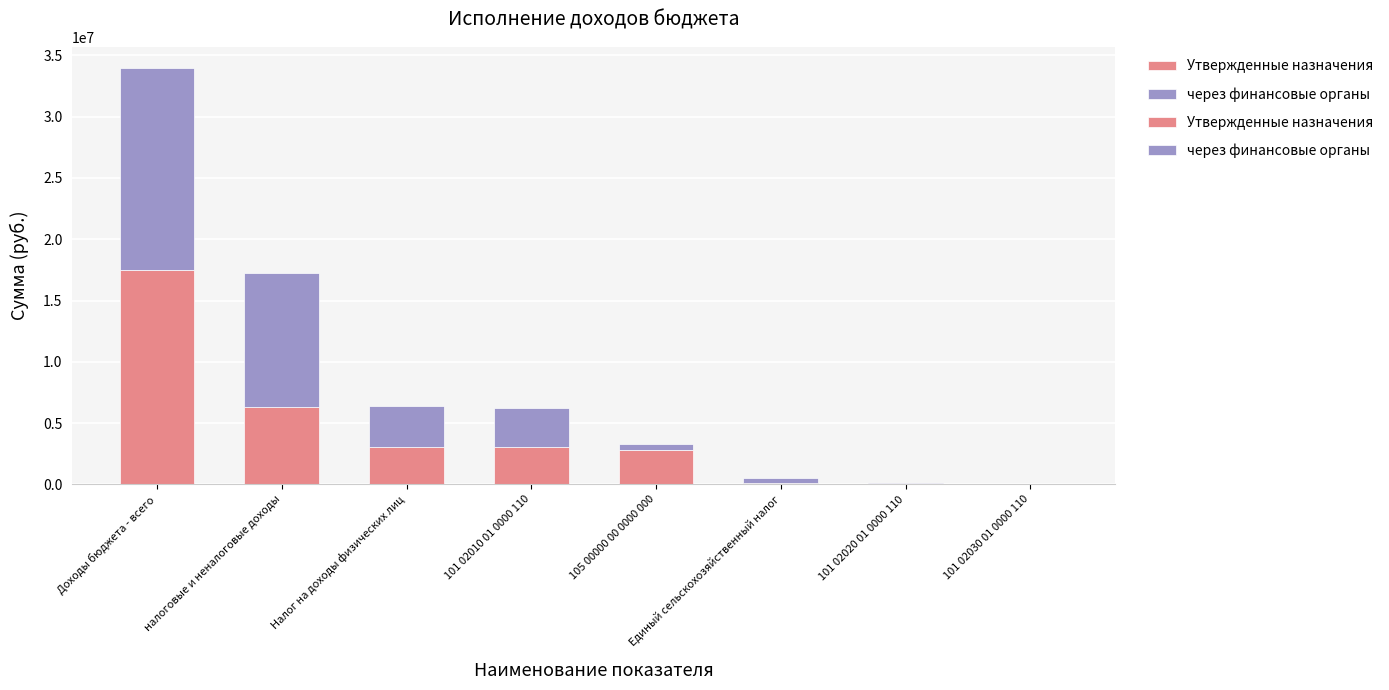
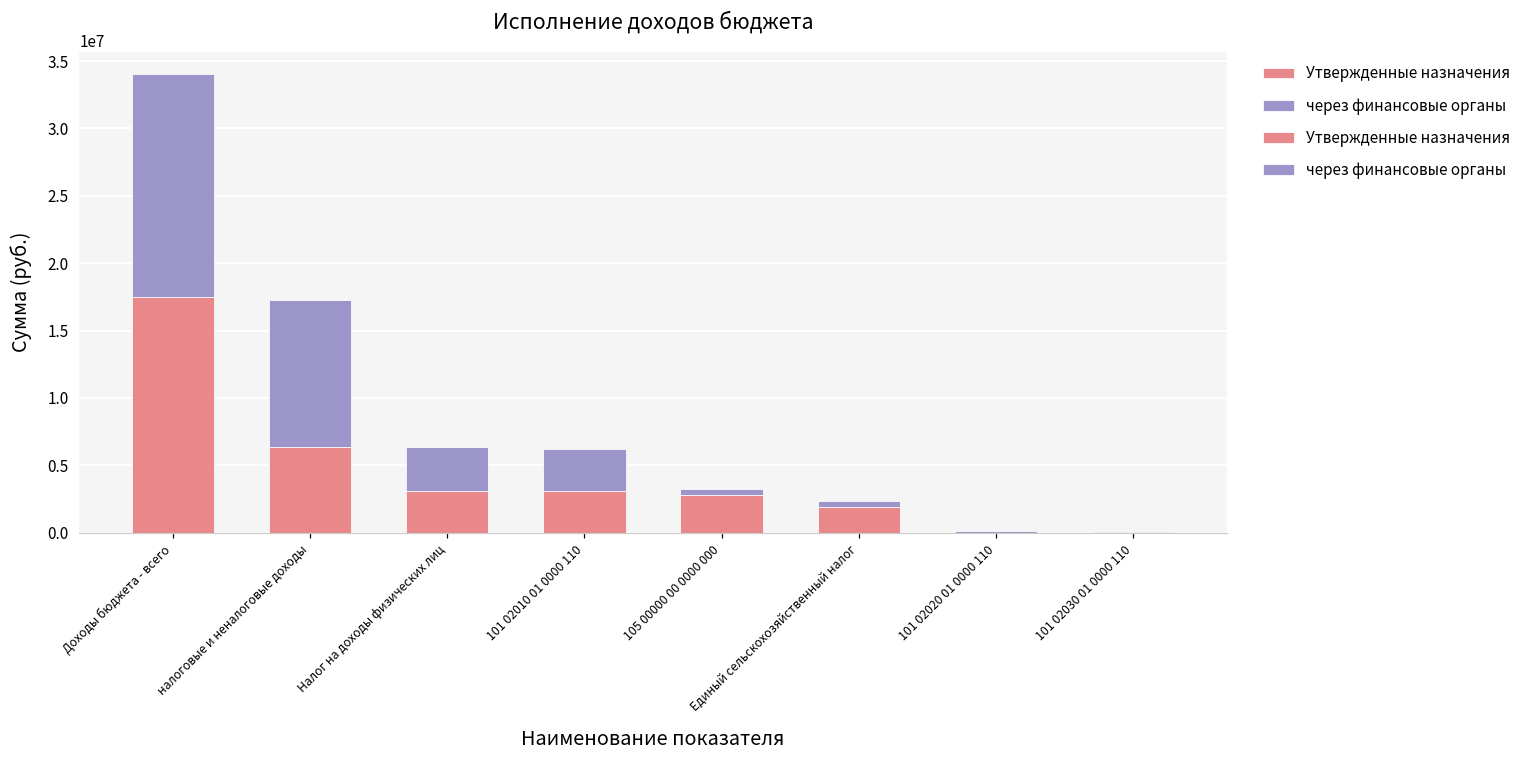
  {
    "Утвержденные назначения": {
      "Доходы бюджета - всего": 17500000,
      "101 02010 01 0000 110": 3100000,
      "105 00000 00 0000 000": 2800000,
-     "Единый сельскохозяйственный налог": 100000,
+     "Единый сельскохозяйственный налог": 1900000,
      "101 02020 01 0000 110": 0,
      "101 02030 01 0000 110": 0
    }
  }
